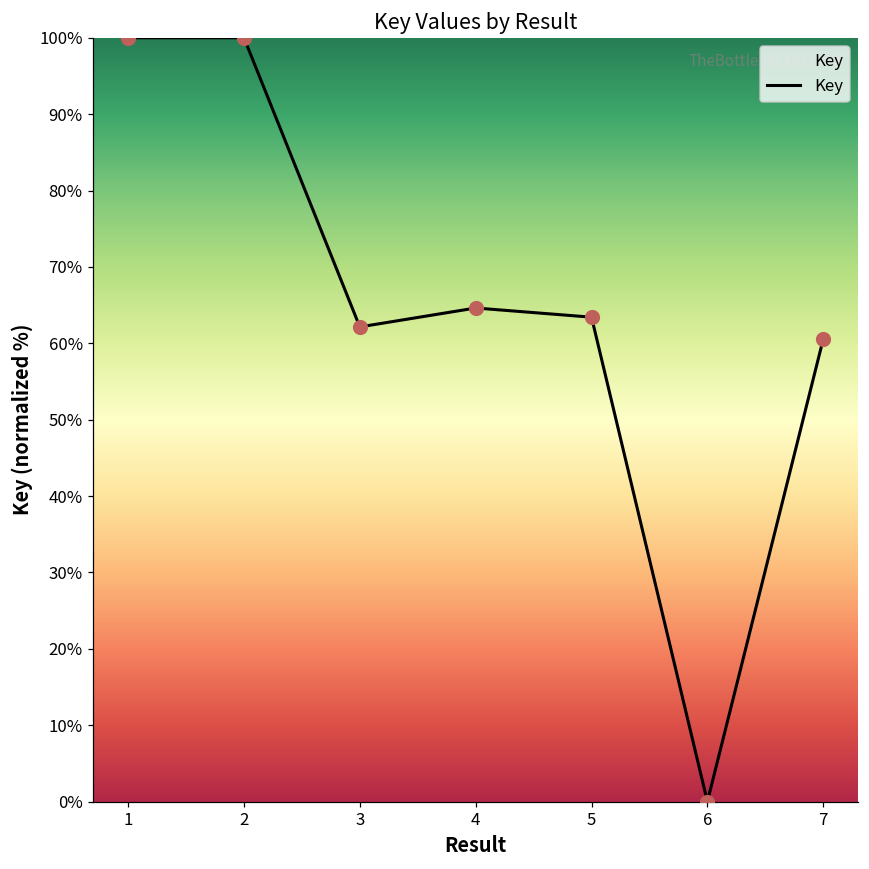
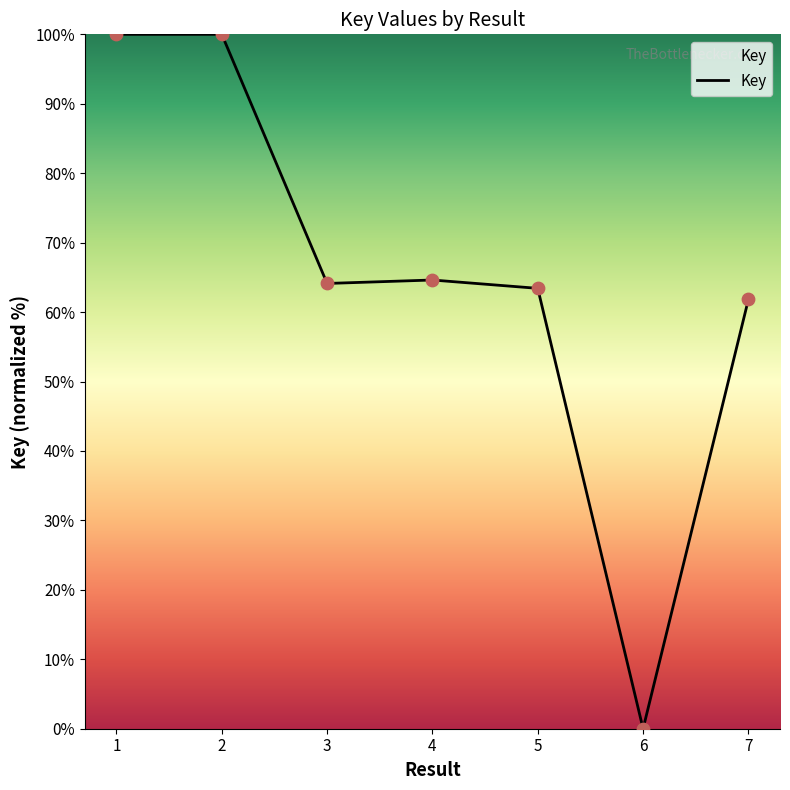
  {
    "1": "100%",
    "2": "100%",
-   "3": "62%",
+   "3": "64%",
    "4": "65%",
    "5": "63%",
    "6": "0%",
-   "7": "61%"
+   "7": "62%"
  }
